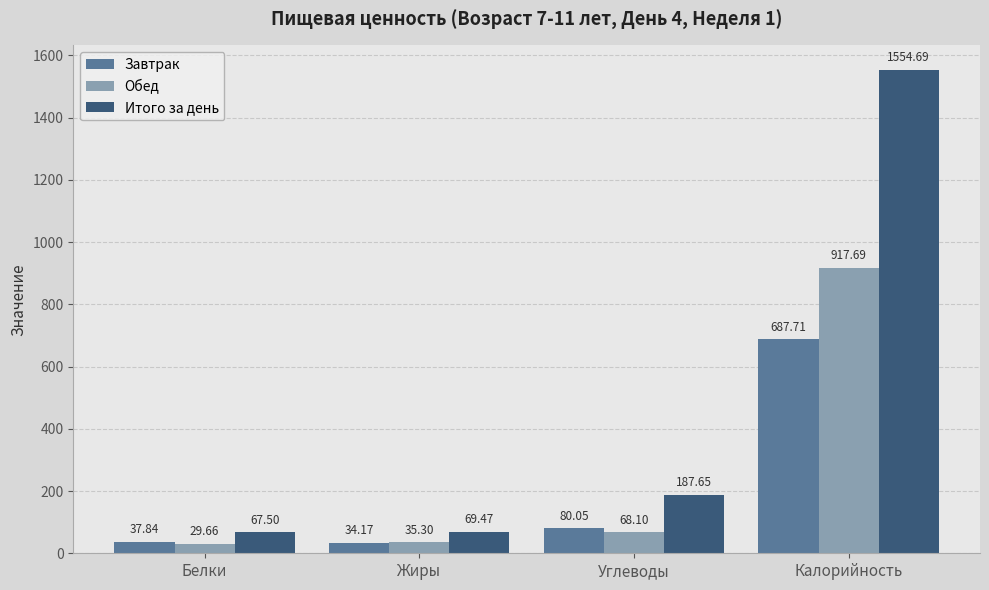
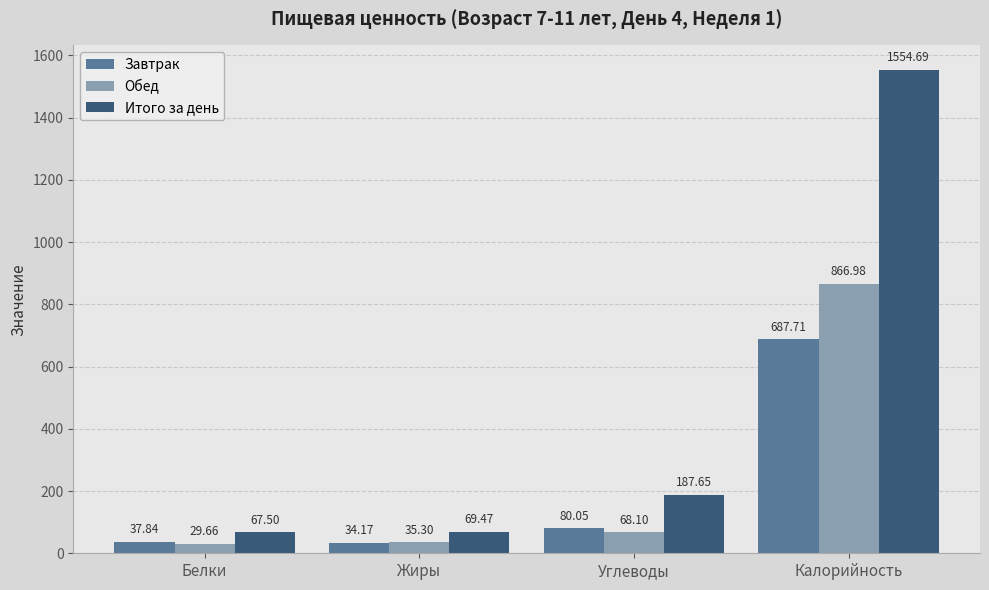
  {
    "Обед": {
      "Белки": 29.66,
      "Жиры": 35.30,
      "Углеводы": 68.10,
-     "Калорийность": 917.69
+     "Калорийность": 866.98
    }
  }
